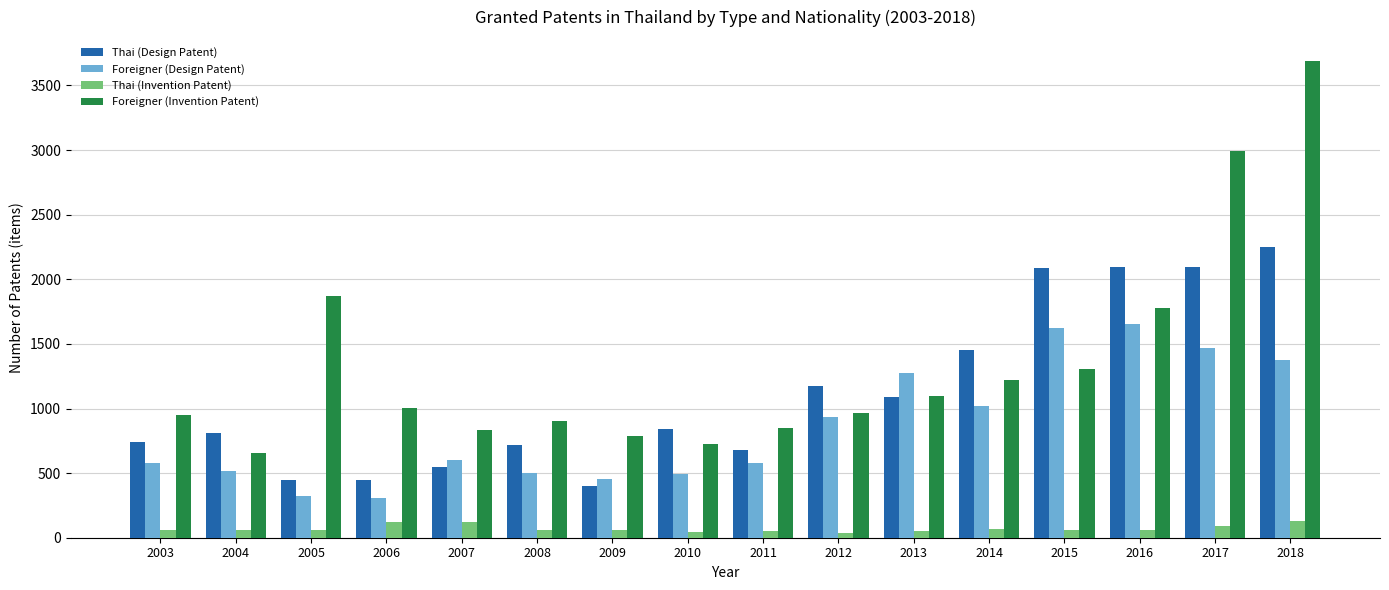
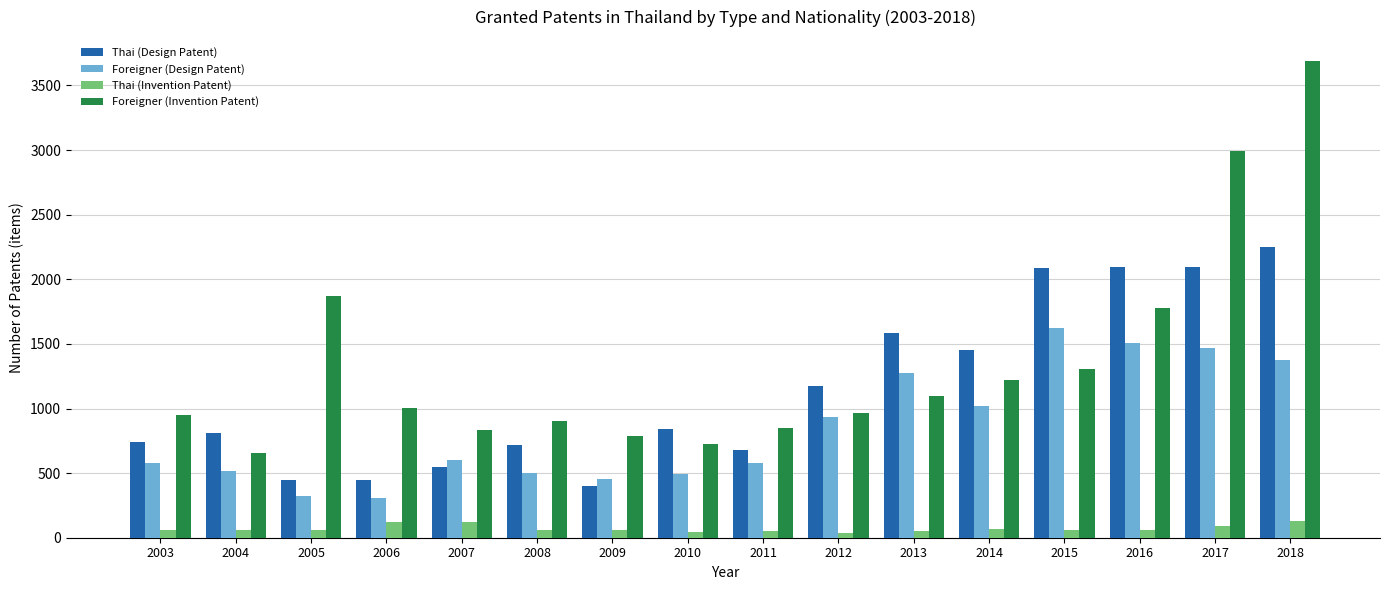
  {
    "Thai (Design Patent)": {
      "2003": 740,
      "2004": 810,
      "2005": 440,
      "2006": 450,
      "2007": 540,
      "2008": 720,
      "2009": 400,
      "2010": 840,
      "2011": 680,
      "2012": 1170,
-     "2013": 1090,
+     "2013": 1590,
      "2014": 1460,
      "2015": 2090,
      "2016": 2100,
      "2017": 2090,
      "2018": 2250
    },
    "Foreigner (Design Patent)": {
      "2003": 580,
      "2004": 520,
      "2005": 330,
      "2006": 310,
      "2007": 600,
      "2008": 500,
      "2009": 460,
      "2010": 490,
      "2011": 580,
      "2012": 930,
      "2013": 1270,
      "2014": 1020,
      "2015": 1620,
-     "2016": 1660,
+     "2016": 1510,
      "2017": 1470,
      "2018": 1380
    },
    "Thai (Invention Patent)": {
      "2003": 60,
      "2004": 60,
      "2005": 60,
      "2006": 120,
      "2007": 120,
      "2008": 60,
      "2009": 60,
      "2010": 50,
      "2011": 50,
      "2012": 40,
      "2013": 50,
      "2014": 70,
      "2015": 60,
      "2016": 60,
      "2017": 90,
      "2018": 130
    },
    "Foreigner (Invention Patent)": {
      "2003": 950,
      "2004": 660,
      "2005": 1870,
      "2006": 1000,
      "2007": 830,
      "2008": 900,
      "2009": 790,
      "2010": 720,
      "2011": 850,
      "2012": 970,
      "2013": 1100,
      "2014": 1220,
      "2015": 1300,
      "2016": 1780,
      "2017": 2990,
      "2018": 3690
    }
  }
